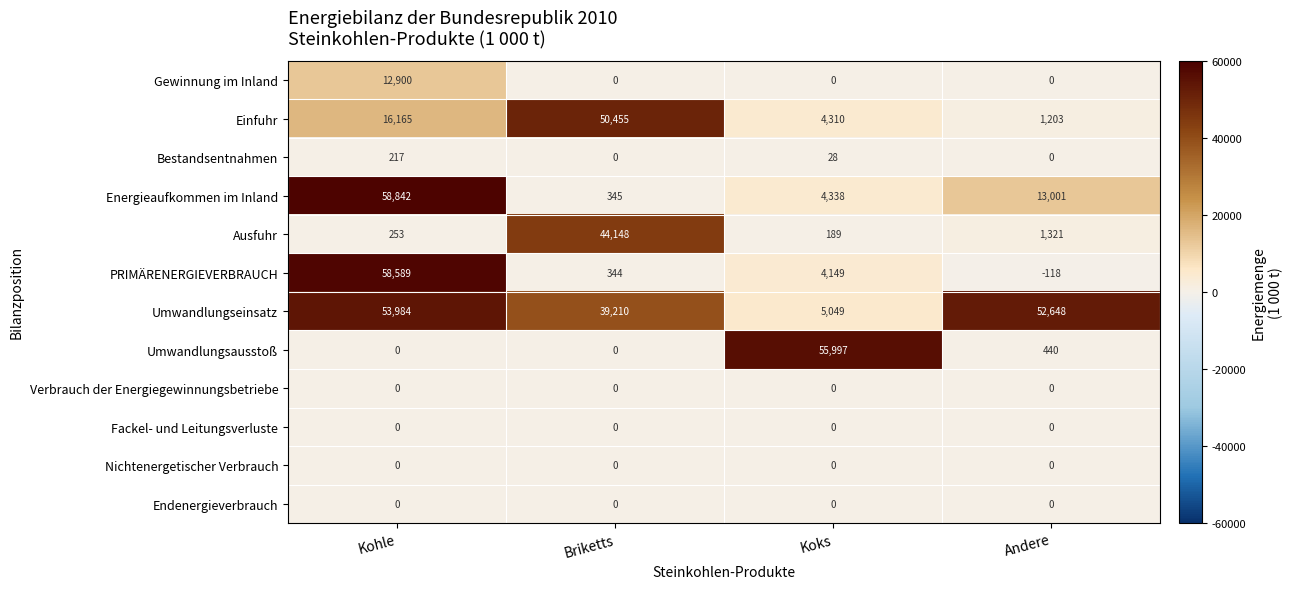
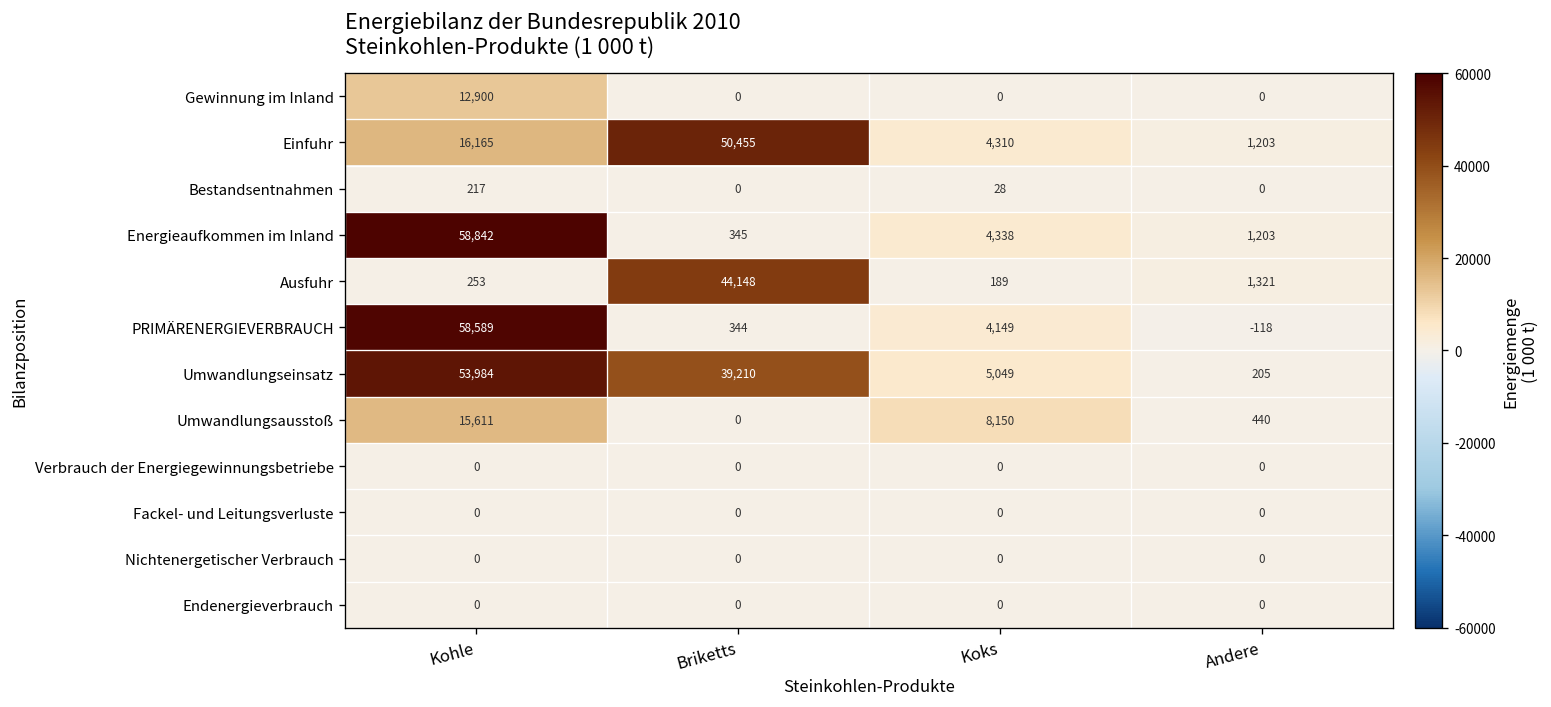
  {
    "Gewinnung im Inland": {
      "Kohle": "12,900",
      "Briketts": "0",
      "Koks": "0",
      "Andere": "0"
    },
    "Einfuhr": {
      "Kohle": "16,165",
      "Briketts": "50,455",
      "Koks": "4,310",
      "Andere": "1,203"
    },
    "Bestandsentnahmen": {
      "Kohle": "217",
      "Briketts": "0",
      "Koks": "28",
      "Andere": "0"
    },
    "Energieaufkommen im Inland": {
      "Kohle": "58,842",
      "Briketts": "345",
      "Koks": "4,338",
-     "Andere": "13,001"
+     "Andere": "1,203"
    },
    "Ausfuhr": {
      "Kohle": "253",
      "Briketts": "44,148",
      "Koks": "189",
      "Andere": "1,321"
    },
    "PRIMÄRENERGIEVERBRAUCH": {
      "Kohle": "58,589",
      "Briketts": "344",
      "Koks": "4,149",
      "Andere": "-118"
    },
    "Umwandlungseinsatz": {
      "Kohle": "53,984",
      "Briketts": "39,210",
      "Koks": "5,049",
-     "Andere": "52,648"
+     "Andere": "205"
    },
    "Umwandlungsausstoß": {
-     "Kohle": "0",
+     "Kohle": "15,611",
      "Briketts": "0",
-     "Koks": "55,997",
+     "Koks": "8,150",
      "Andere": "440"
    },
    "Verbrauch der Energiegewinnungsbetriebe": {
      "Kohle": "0",
      "Briketts": "0",
      "Koks": "0",
      "Andere": "0"
    },
    "Fackel- und Leitungsverluste": {
      "Kohle": "0",
      "Briketts": "0",
      "Koks": "0",
      "Andere": "0"
    },
    "Nichtenergetischer Verbrauch": {
      "Kohle": "0",
      "Briketts": "0",
      "Koks": "0",
      "Andere": "0"
    },
    "Endenergieverbrauch": {
      "Kohle": "0",
      "Briketts": "0",
      "Koks": "0",
      "Andere": "0"
    }
  }
